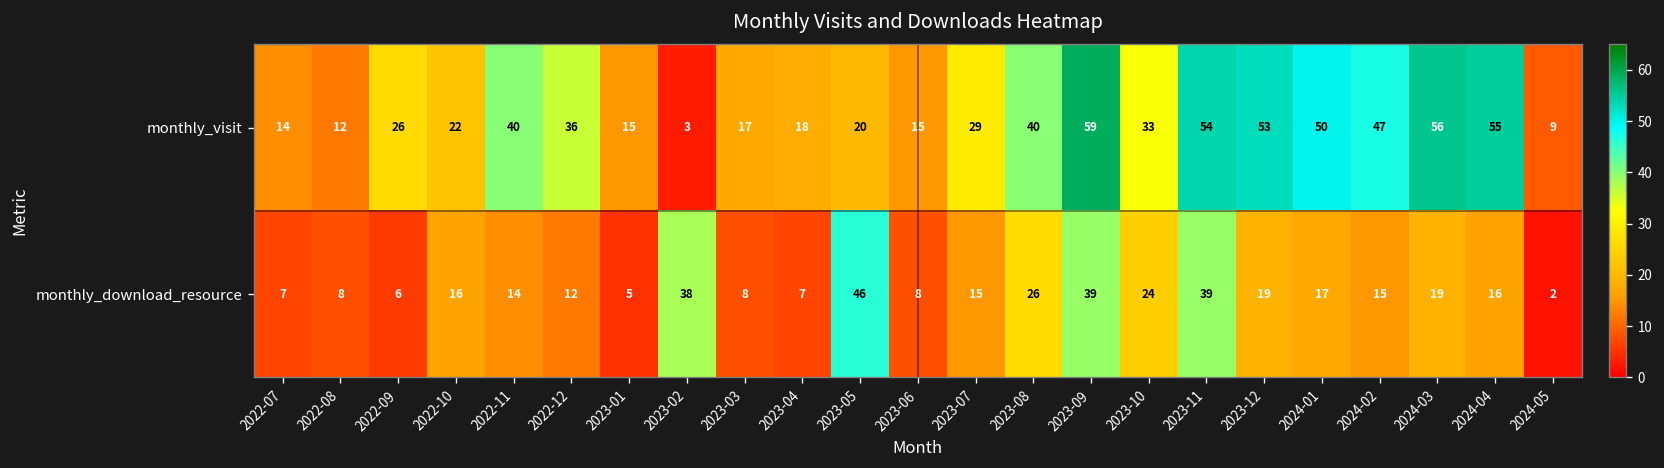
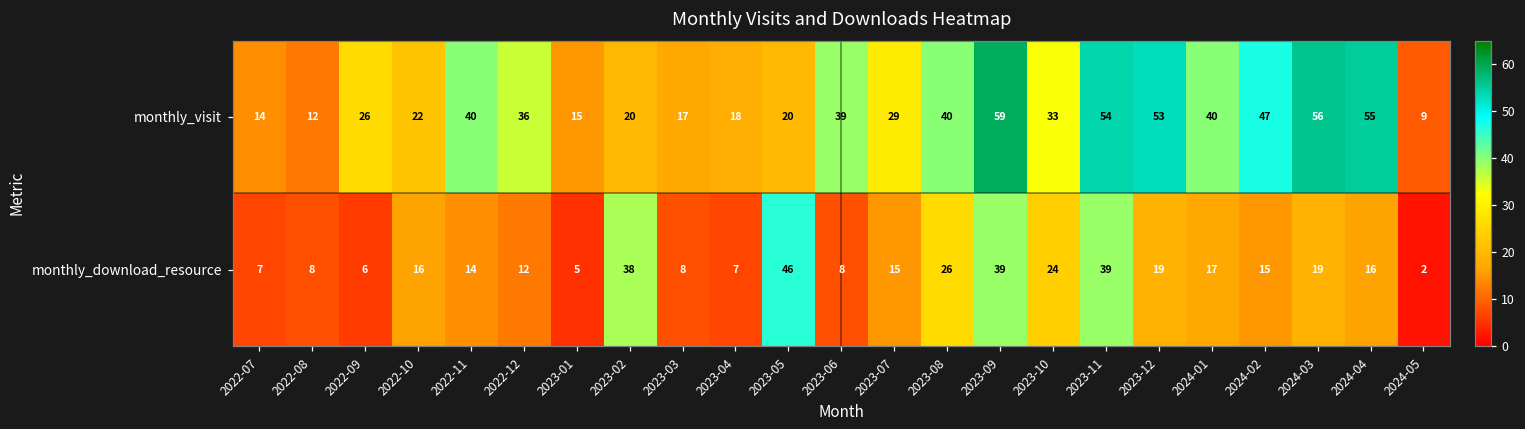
  {
    "monthly_visit": {
      "2022-07": 14,
      "2022-08": 12,
      "2022-09": 26,
      "2022-10": 22,
      "2022-11": 40,
      "2022-12": 36,
      "2023-01": 15,
-     "2023-02": 3,
+     "2023-02": 20,
      "2023-03": 17,
      "2023-04": 18,
      "2023-05": 20,
-     "2023-06": 15,
+     "2023-06": 39,
      "2023-07": 29,
      "2023-08": 40,
      "2023-09": 59,
      "2023-10": 33,
      "2023-11": 54,
      "2023-12": 53,
-     "2024-01": 50,
+     "2024-01": 40,
      "2024-02": 47,
      "2024-03": 56,
      "2024-04": 55,
      "2024-05": 9
    },
    "monthly_download_resource": {
      "2022-07": 7,
      "2022-08": 8,
      "2022-09": 6,
      "2022-10": 16,
      "2022-11": 14,
      "2022-12": 12,
      "2023-01": 5,
      "2023-02": 38,
      "2023-03": 8,
      "2023-04": 7,
      "2023-05": 46,
      "2023-06": 8,
      "2023-07": 15,
      "2023-08": 26,
      "2023-09": 39,
      "2023-10": 24,
      "2023-11": 39,
      "2023-12": 19,
      "2024-01": 17,
      "2024-02": 15,
      "2024-03": 19,
      "2024-04": 16,
      "2024-05": 2
    }
  }
